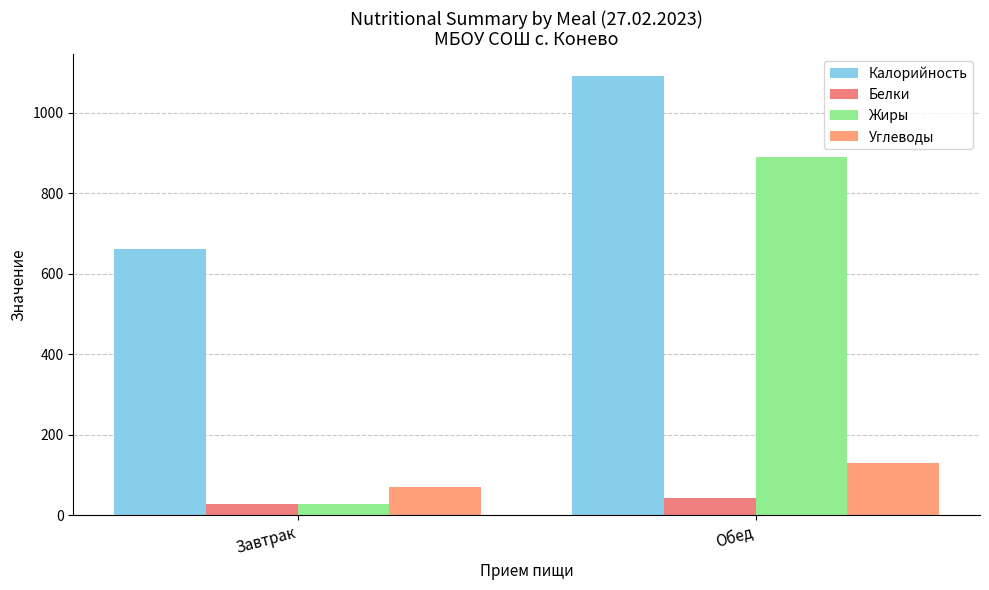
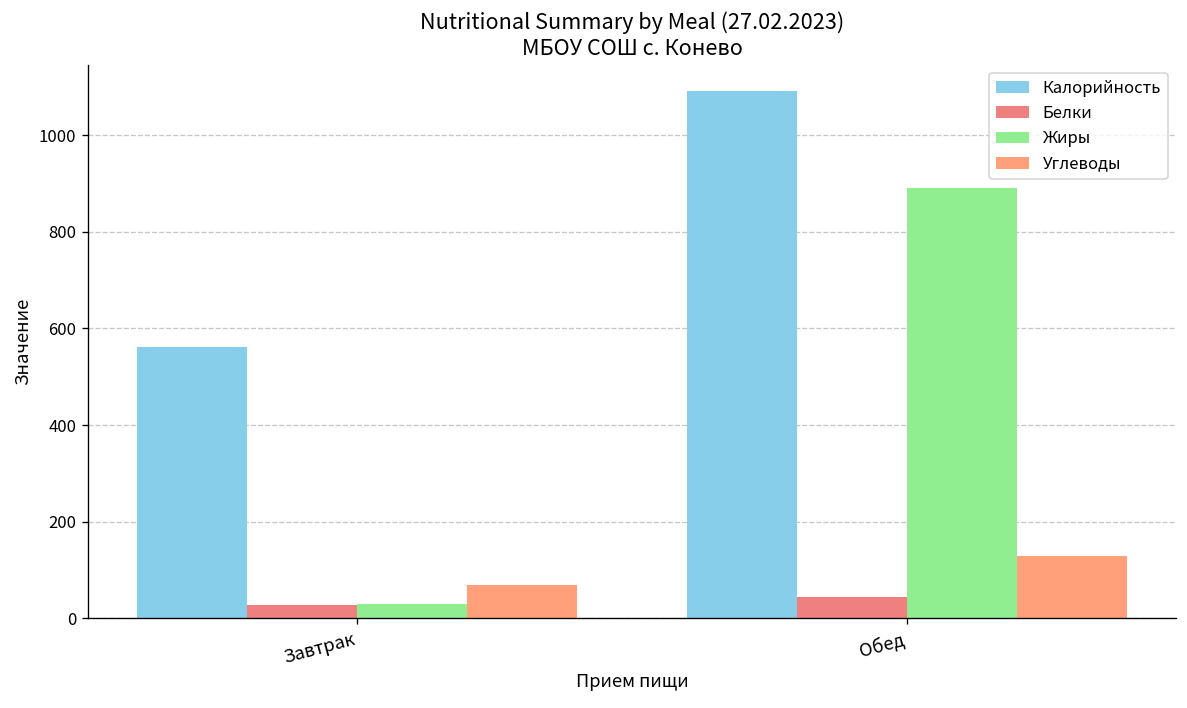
  {
    "Калорийность": {
-     "Завтрак": 660,
+     "Завтрак": 560,
      "Обед": 1090
    },
    "Жиры": {
      "Завтрак": 30,
      "Обед": 890
    }
  }
